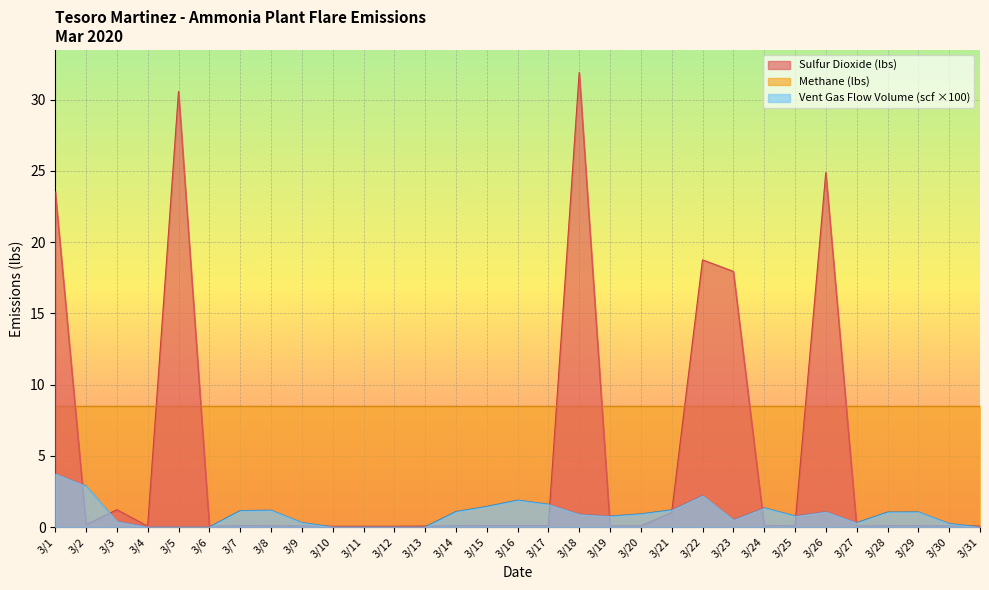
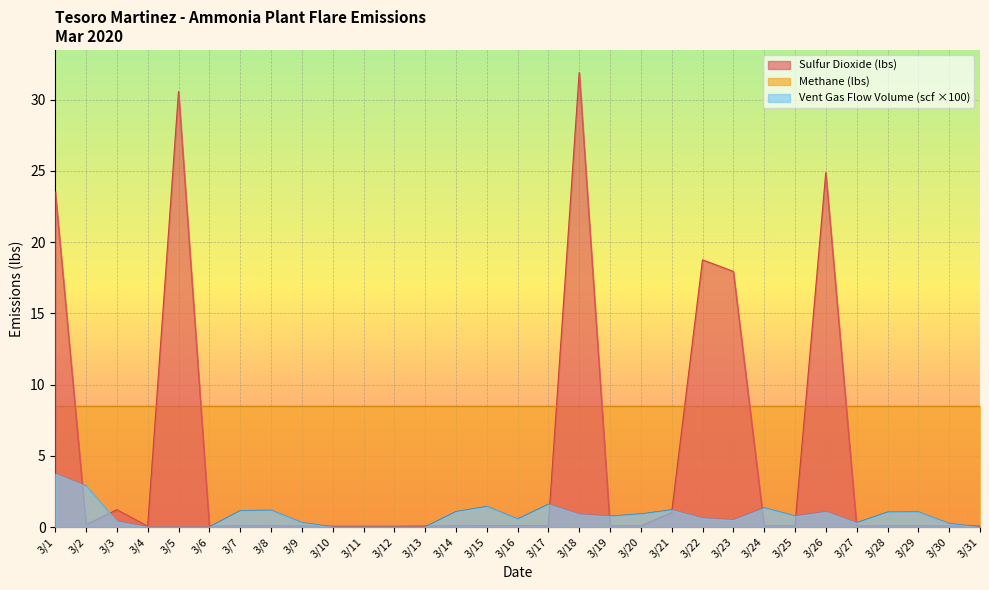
  {
    "Sulfur Dioxide (lbs)": {
      "3/1": 23.6,
      "3/2": 0.2,
      "3/3": 1.2,
      "3/5": 30.6,
      "3/7": 0.1,
      "3/8": 0.1,
      "3/9": 0.1,
      "3/14": 0.1,
      "3/15": 0.1,
      "3/16": 0.1,
      "3/17": 0.1,
      "3/18": 31.9,
      "3/19": 0.1,
      "3/20": 0.1,
      "3/21": 1.0,
      "3/22": 18.7,
      "3/23": 17.9,
      "3/24": 0.1,
      "3/25": 0.1,
      "3/26": 24.9,
      "3/27": 0.1,
      "3/28": 0.1,
      "3/29": 0.1
    },
    "Methane (lbs)": {
      "3/1": 8.5,
      "3/2": 8.5,
      "3/3": 8.5,
      "3/4": 8.5,
      "3/5": 8.5,
      "3/6": 8.5,
      "3/7": 8.5,
      "3/8": 8.5,
      "3/9": 8.5,
      "3/10": 8.5,
      "3/11": 8.5,
      "3/12": 8.5,
      "3/13": 8.5,
      "3/14": 8.5,
      "3/15": 8.5,
      "3/16": 8.5,
      "3/17": 8.5,
      "3/18": 8.5,
      "3/19": 8.5,
      "3/20": 8.5,
      "3/21": 8.5,
      "3/22": 8.5,
      "3/23": 8.5,
      "3/24": 8.5,
      "3/25": 8.5,
      "3/26": 8.5,
      "3/27": 8.5,
      "3/28": 8.5,
      "3/29": 8.5,
      "3/30": 8.5,
      "3/31": 8.5
    },
    "Vent Gas Flow Volume (scf ×100)": {
      "3/1": 3.7,
      "3/2": 2.9,
      "3/3": 0.4,
      "3/5": 0.0,
      "3/7": 1.1,
      "3/8": 1.2,
      "3/9": 0.3,
      "3/14": 1.1,
      "3/15": 1.4,
-     "3/16": 1.9,
+     "3/16": 0.6,
      "3/17": 1.6,
      "3/18": 0.9,
      "3/19": 0.8,
      "3/20": 0.9,
      "3/21": 1.2,
-     "3/22": 2.2,
+     "3/22": 0.6,
      "3/23": 0.5,
      "3/24": 1.3,
      "3/25": 0.8,
      "3/26": 1.1,
      "3/27": 0.3,
      "3/28": 1.0,
      "3/29": 1.1
    }
  }
